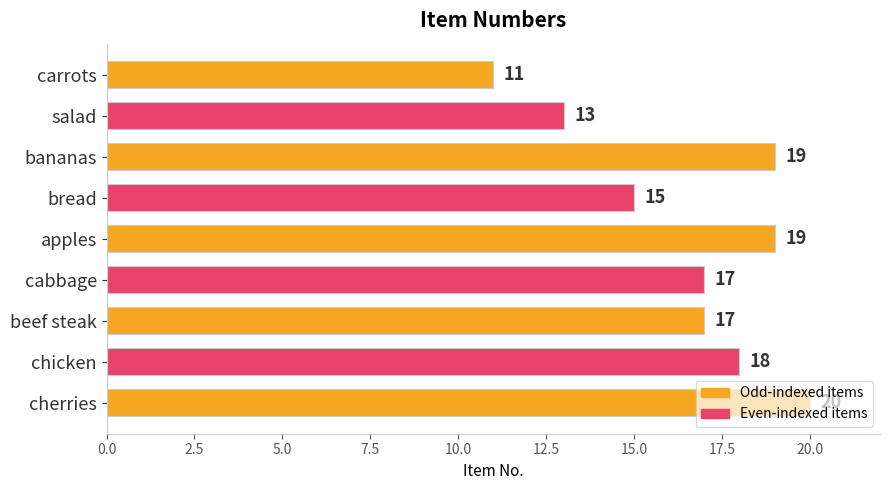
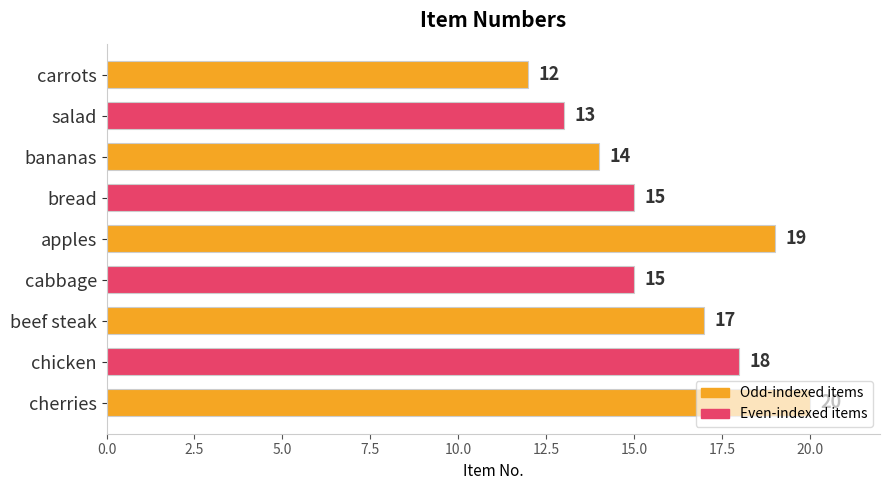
  {
-   "carrots": 11,
+   "carrots": 12,
    "salad": 13,
-   "bananas": 19,
+   "bananas": 14,
    "bread": 15,
    "apples": 19,
-   "cabbage": 17,
+   "cabbage": 15,
    "beef steak": 17,
    "chicken": 18
  }
